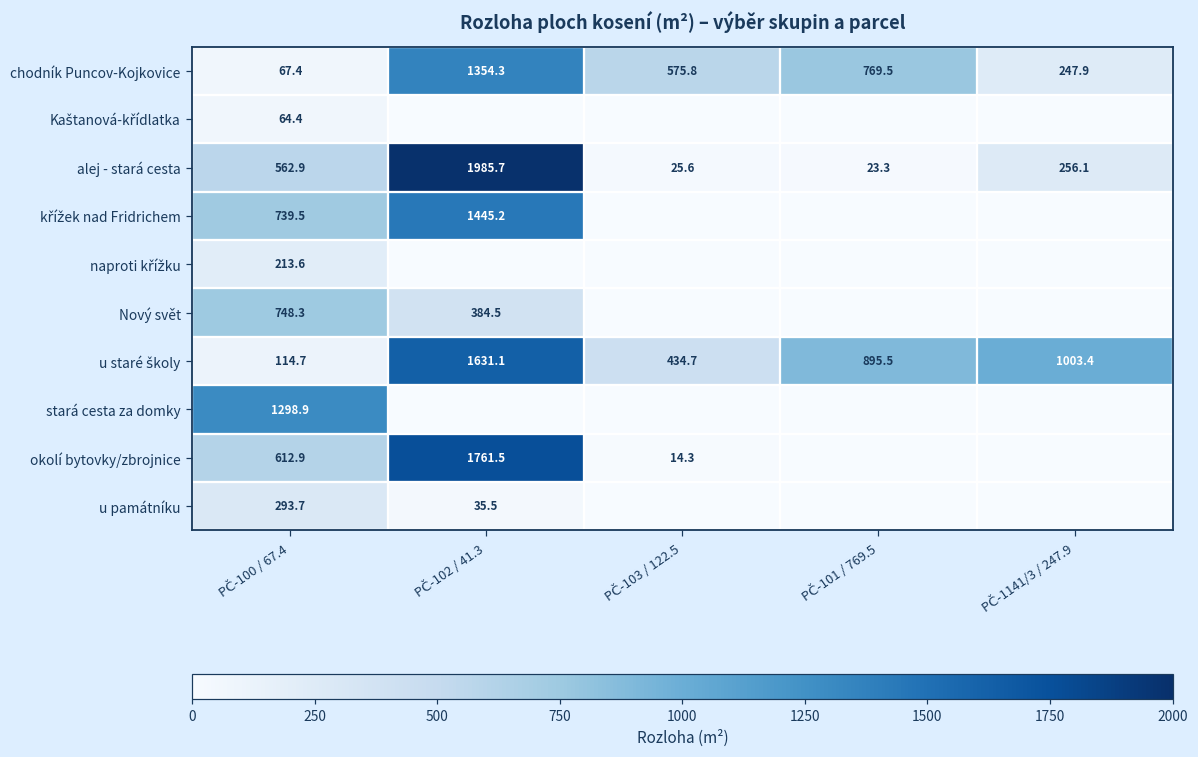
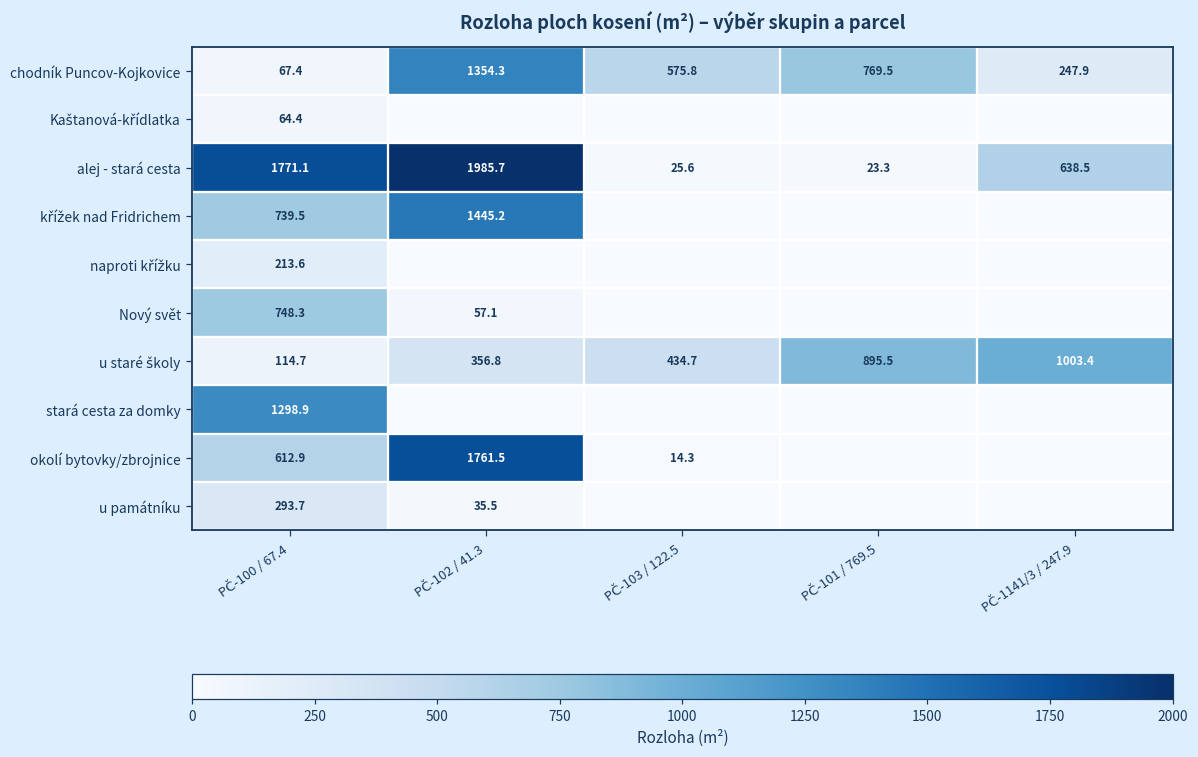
  {
    "chodník Puncov-Kojkovice": {
      "PČ-100 / 67.4": 67.4,
      "PČ-102 / 41.3": 1354.3,
      "PČ-103 / 122.5": 575.8,
      "PČ-101 / 769.5": 769.5,
      "PČ-1141/3 / 247.9": 247.9
    },
    "Kaštanová-křídlatka": {
      "PČ-100 / 67.4": 64.4
    },
    "alej - stará cesta": {
-     "PČ-100 / 67.4": 562.9,
+     "PČ-100 / 67.4": 1771.1,
      "PČ-102 / 41.3": 1985.7,
      "PČ-103 / 122.5": 25.6,
      "PČ-101 / 769.5": 23.3,
-     "PČ-1141/3 / 247.9": 256.1
+     "PČ-1141/3 / 247.9": 638.5
    },
    "křížek nad Fridrichem": {
      "PČ-100 / 67.4": 739.5,
      "PČ-102 / 41.3": 1445.2
    },
    "naproti křížku": {
      "PČ-100 / 67.4": 213.6
    },
    "Nový svět": {
      "PČ-100 / 67.4": 748.3,
-     "PČ-102 / 41.3": 384.5
+     "PČ-102 / 41.3": 57.1
    },
    "u staré školy": {
      "PČ-100 / 67.4": 114.7,
-     "PČ-102 / 41.3": 1631.1,
+     "PČ-102 / 41.3": 356.8,
      "PČ-103 / 122.5": 434.7,
      "PČ-101 / 769.5": 895.5,
      "PČ-1141/3 / 247.9": 1003.4
    },
    "stará cesta za domky": {
      "PČ-100 / 67.4": 1298.9
    },
    "okolí bytovky/zbrojnice": {
      "PČ-100 / 67.4": 612.9,
      "PČ-102 / 41.3": 1761.5,
      "PČ-103 / 122.5": 14.3
    },
    "u památníku": {
      "PČ-100 / 67.4": 293.7,
      "PČ-102 / 41.3": 35.5
    }
  }
